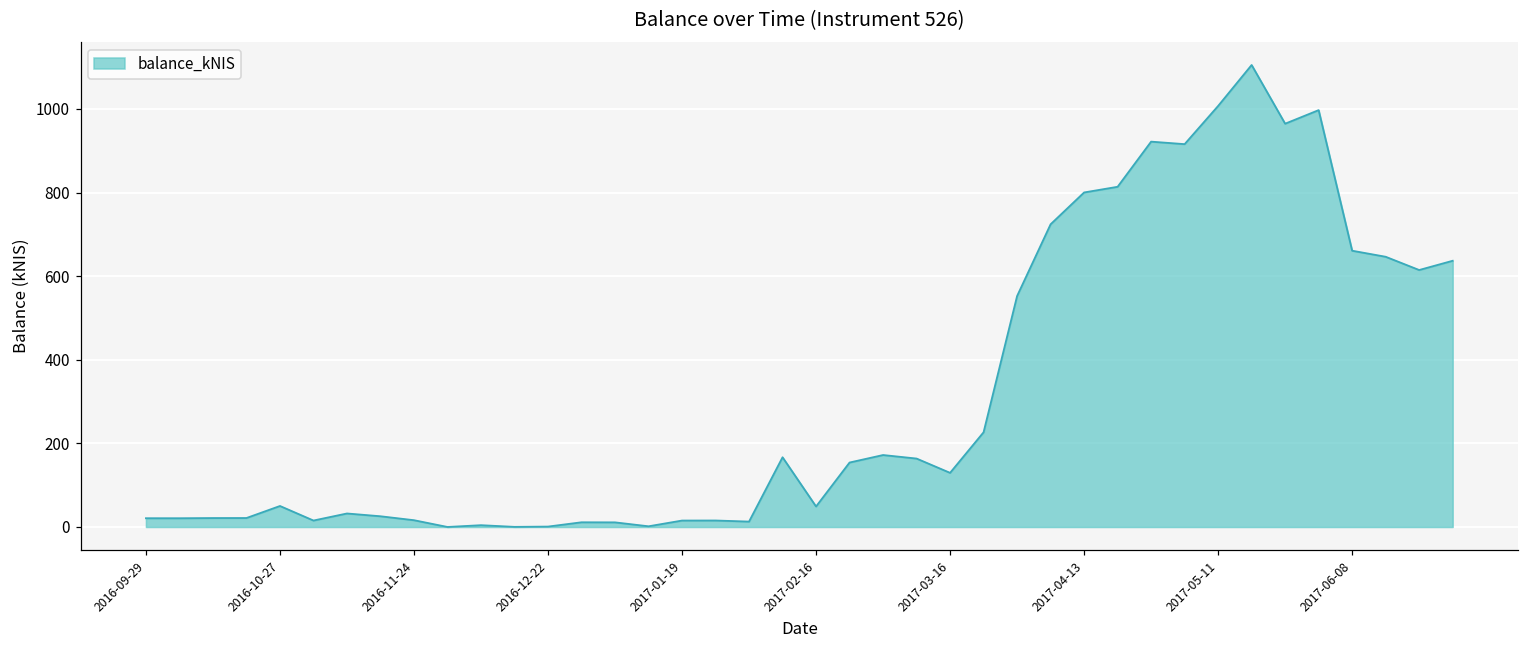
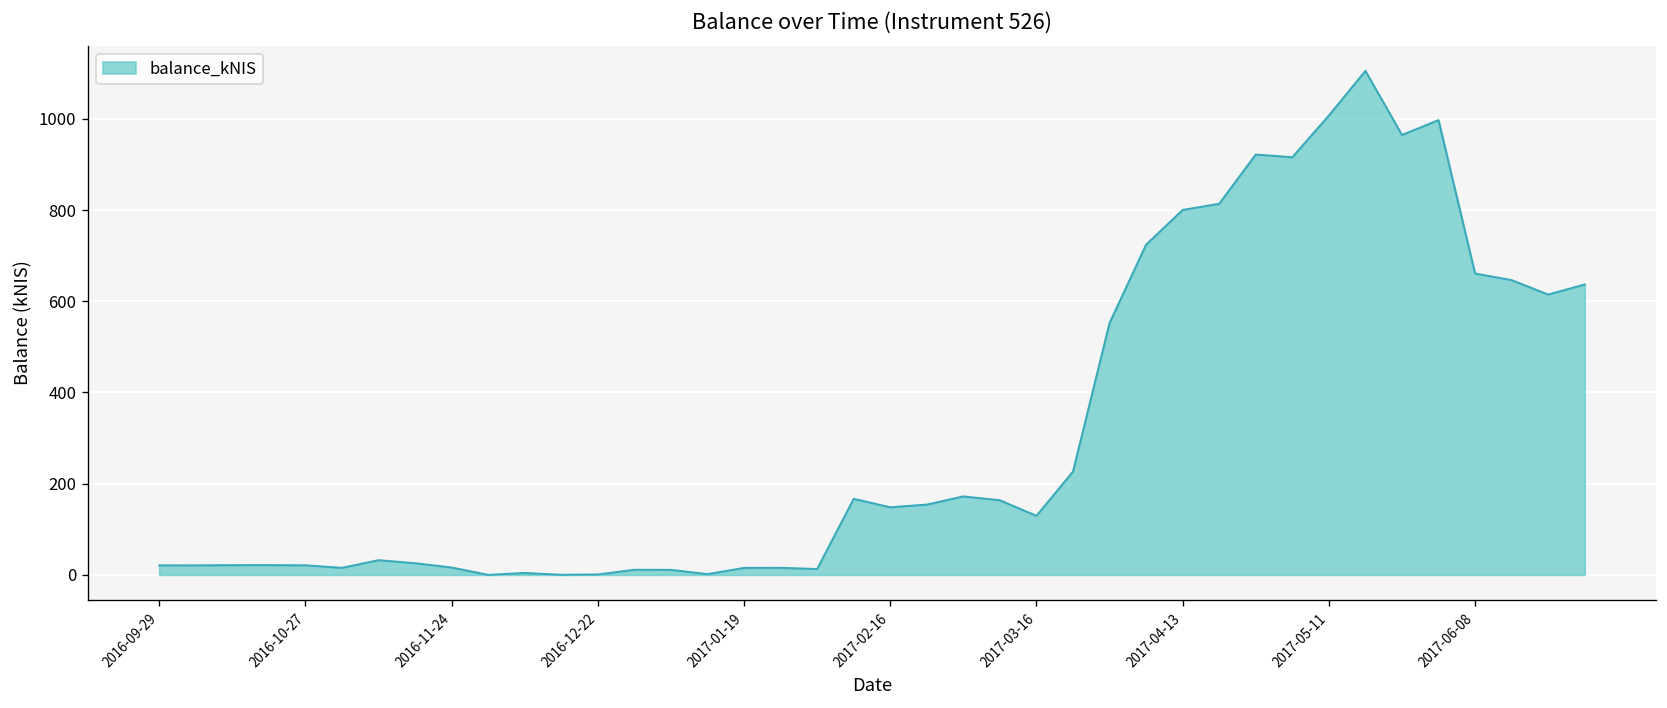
  {
    "2016-09-29": 20,
-   "2016-10-27": 50,
+   "2016-10-27": 20,
    "2016-11-24": 20,
    "2016-12-22": 0,
    "2017-01-19": 20,
-   "2017-02-16": 50,
+   "2017-02-16": 150,
    "2017-03-16": 130,
    "2017-04-13": 800,
    "2017-05-11": 1010,
    "2017-06-08": 660
  }
